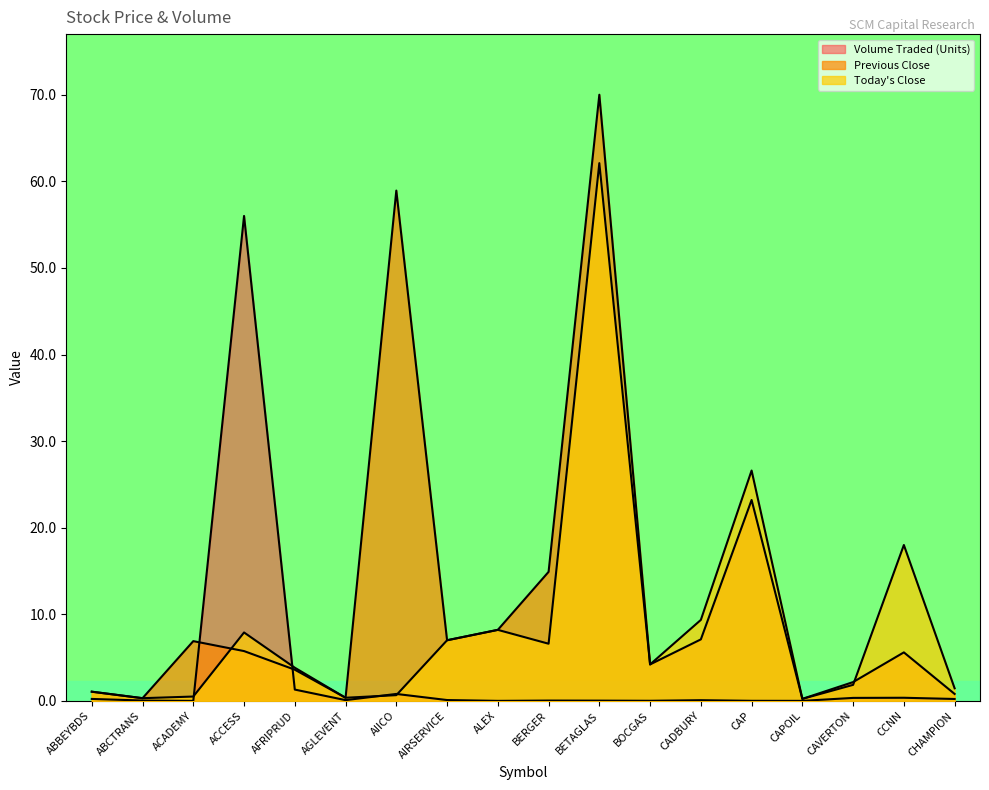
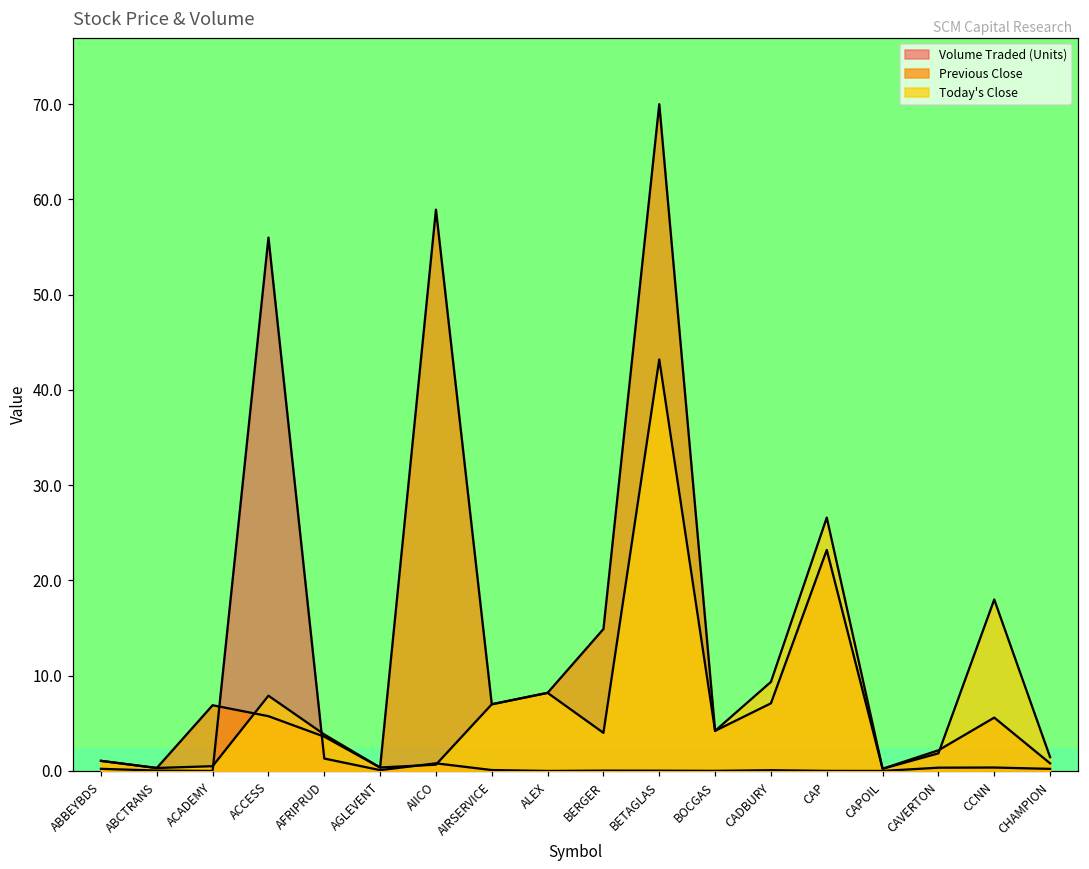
  {
    "Volume Traded (Units)": {
      "ACCESS": 56
    },
    "Previous Close": {
      "ACADEMY": 7,
      "ACCESS": 6,
      "AIICO": 59,
      "BERGER": 15,
      "BETAGLAS": 70,
      "CADBURY": 7,
      "CAP": 23,
      "CCNN": 6
    },
    "Today's Close": {
      "ACCESS": 8,
-     "BERGER": 7,
-     "BETAGLAS": 62,
+     "BERGER": 4,
+     "BETAGLAS": 43,
      "CADBURY": 9,
      "CAP": 27,
      "CCNN": 18
    }
  }
